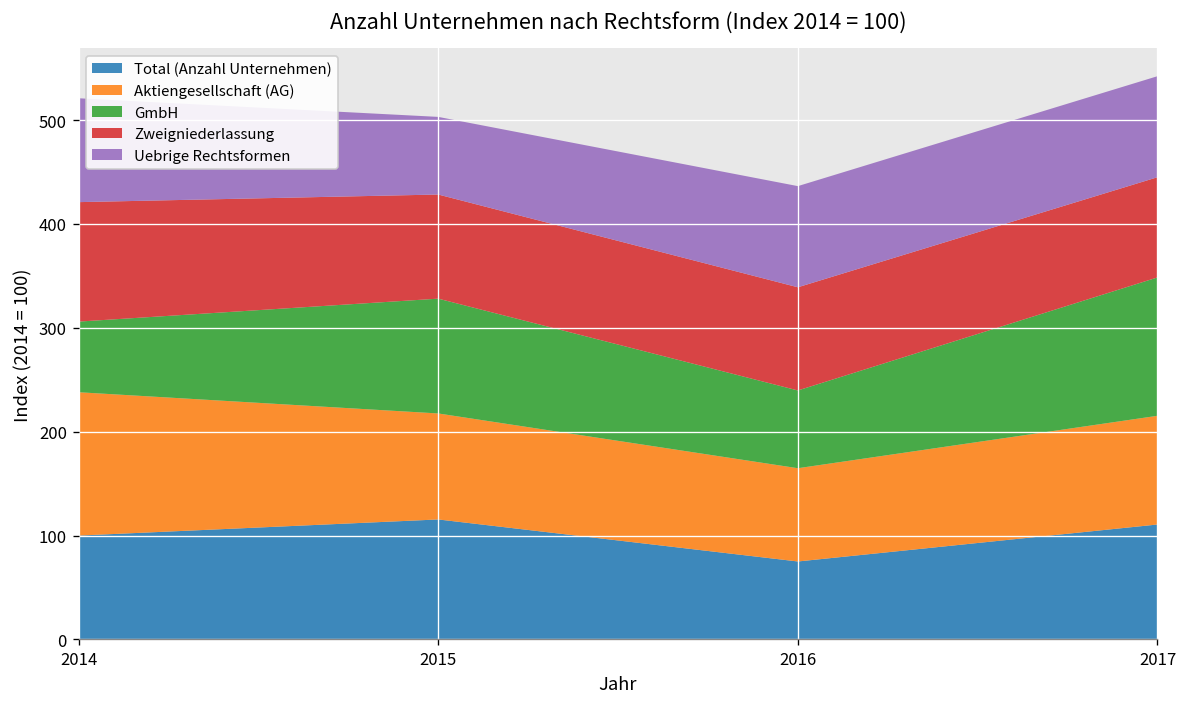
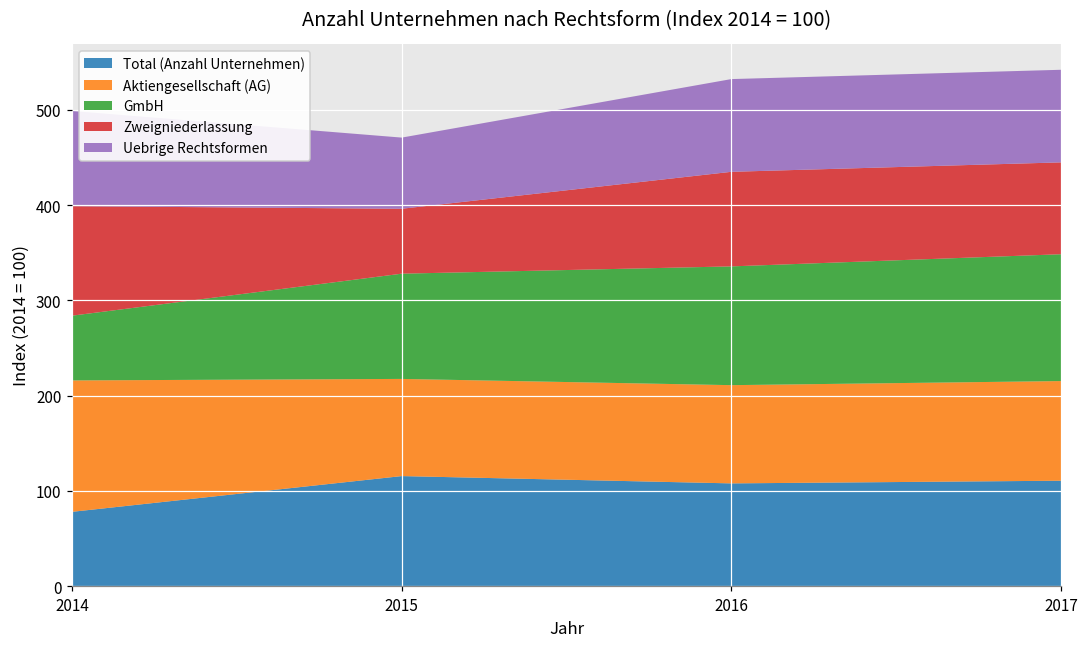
  {
    "Total (Anzahl Unternehmen)": {
-     "2014": 100,
+     "2014": 80,
      "2015": 120,
-     "2016": 80,
+     "2016": 110,
      "2017": 110
    },
    "Aktiengesellschaft (AG)": {
      "2014": 140,
      "2015": 100,
-     "2016": 90,
+     "2016": 100,
      "2017": 100
    },
    "GmbH": {
      "2014": 70,
      "2015": 110,
-     "2016": 70,
+     "2016": 120,
      "2017": 130
    },
    "Zweigniederlassung": {
      "2014": 120,
-     "2015": 100,
+     "2015": 70,
      "2016": 100,
      "2017": 100
    },
    "Uebrige Rechtsformen": {
      "2014": 100,
      "2015": 70,
      "2016": 100,
      "2017": 100
    }
  }
